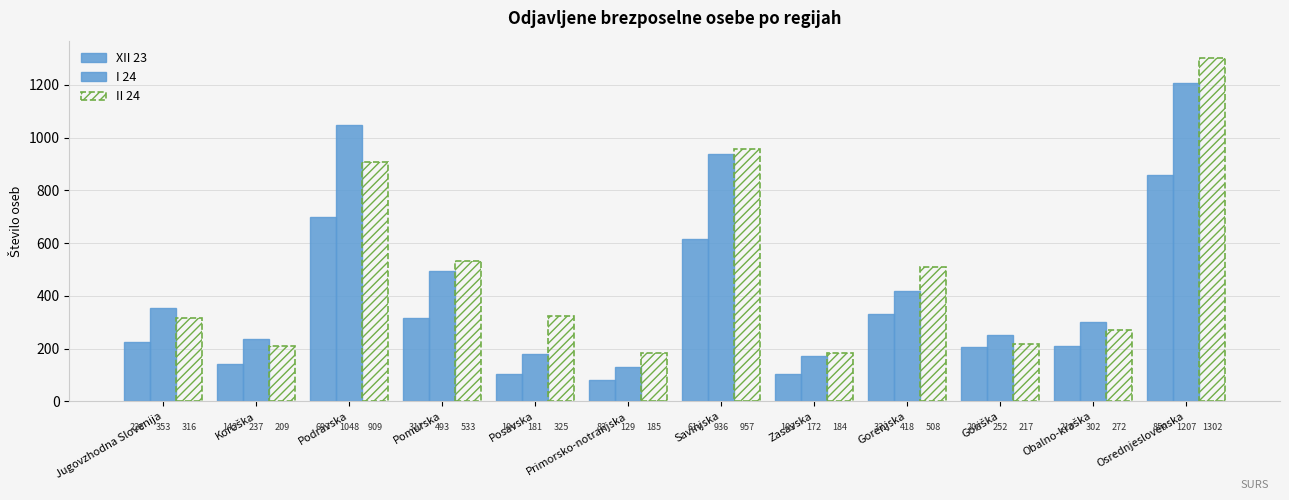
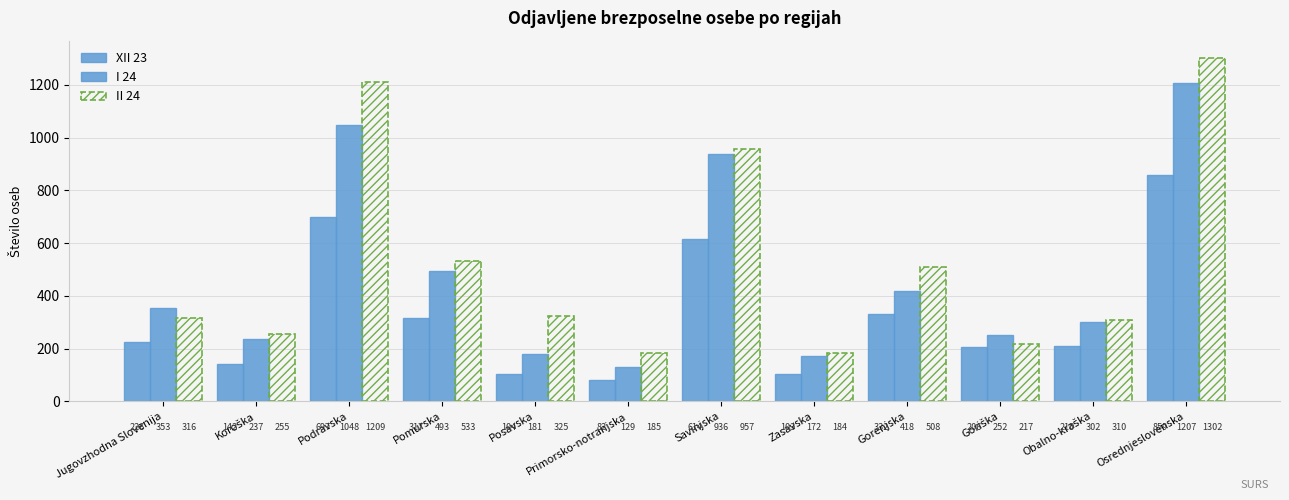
  {
    "II 24": {
-     "Koroška": 209,
-     "Podravska": 909,
-     "Obalno-kraška": 272
+     "Koroška": 255,
+     "Podravska": 1209,
+     "Obalno-kraška": 310
    }
  }
